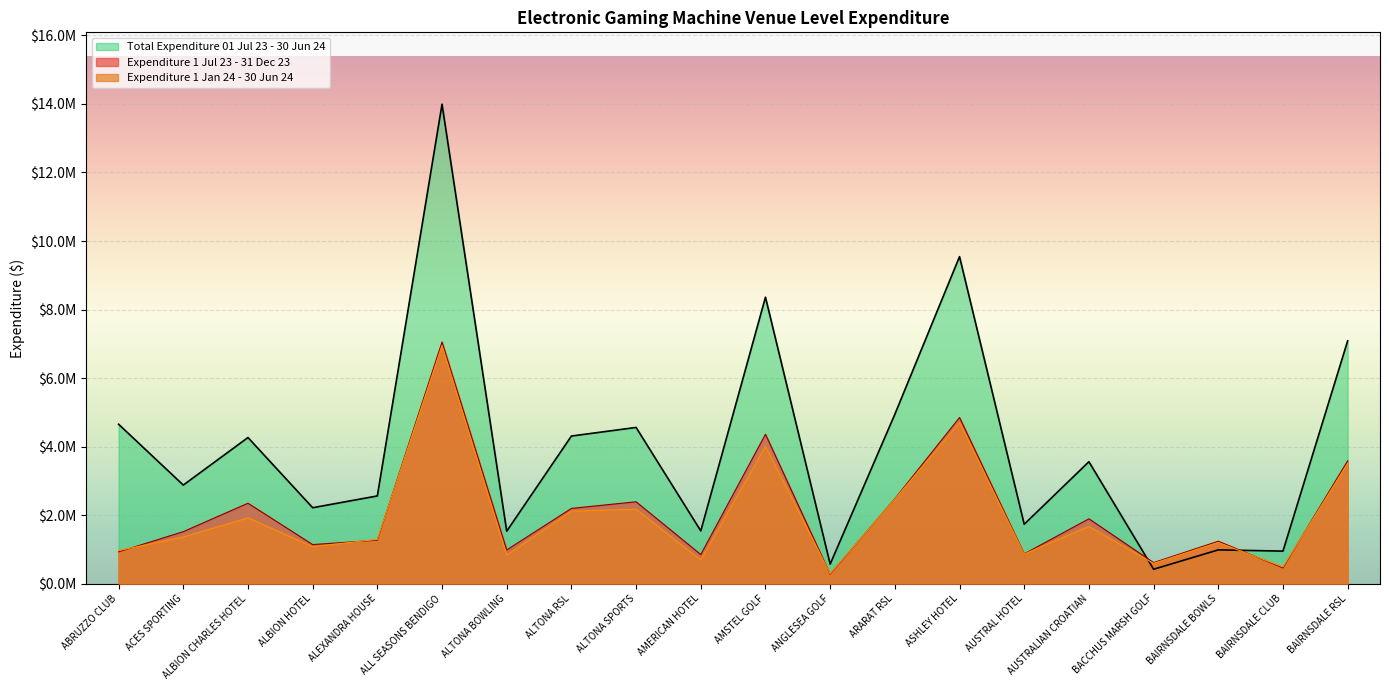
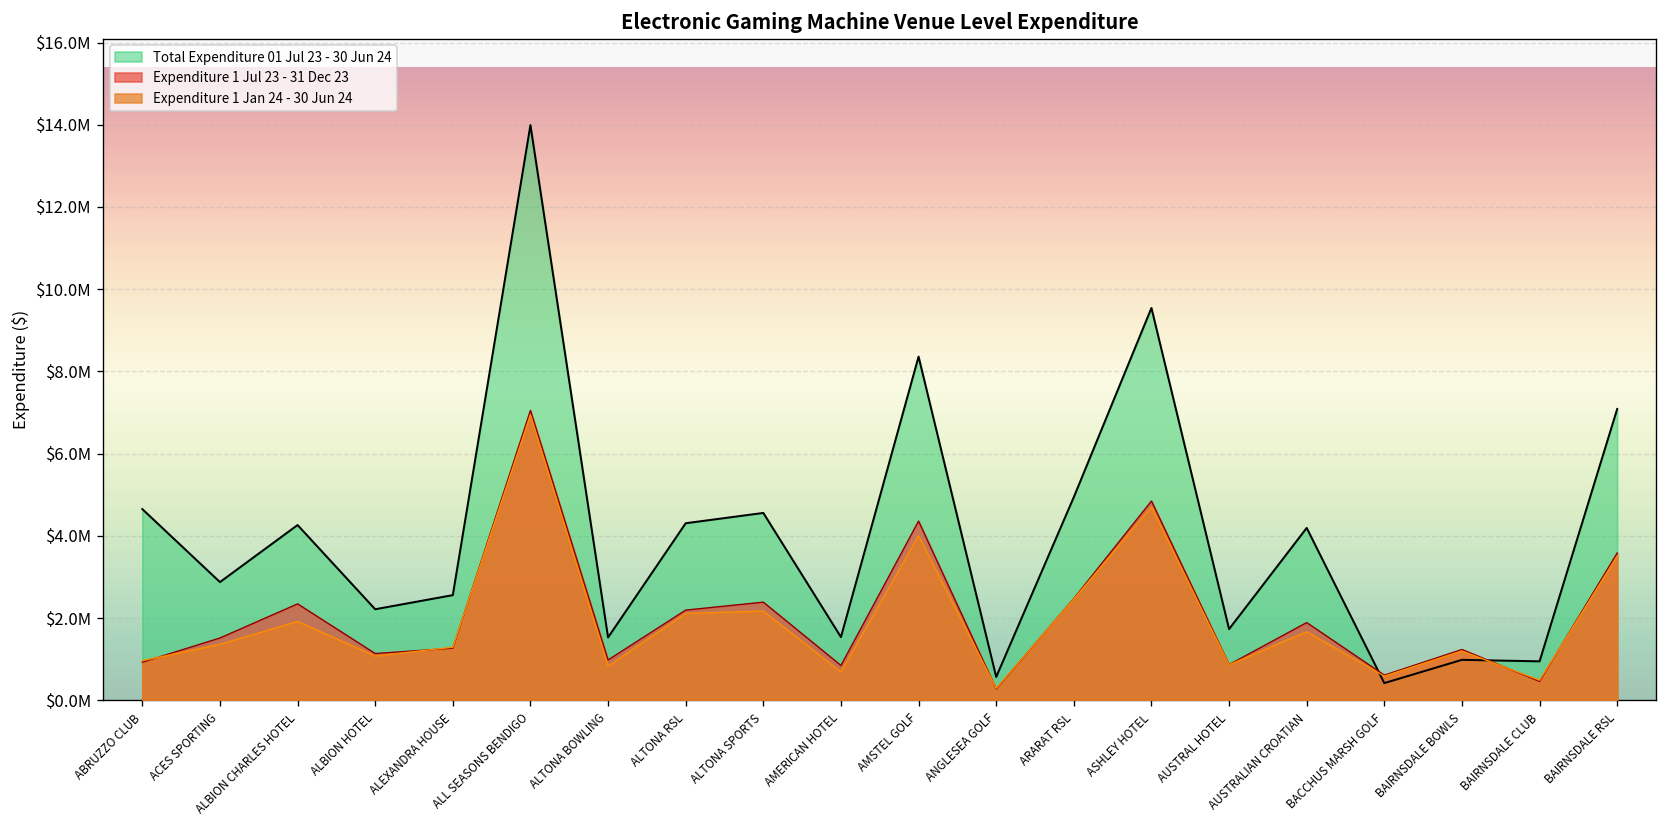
  {
    "Total Expenditure 01 Jul 23 - 30 Jun 24": {
      "ABRUZZO CLUB": "$4700000",
      "ACES SPORTING": "$2900000",
      "ALBION CHARLES HOTEL": "$4300000",
      "ALBION HOTEL": "$2200000",
      "ALEXANDRA HOUSE": "$2600000",
      "ALL SEASONS BENDIGO": "$14000000",
      "ALTONA BOWLING": "$1500000",
      "ALTONA RSL": "$4300000",
      "ALTONA SPORTS": "$4600000",
      "AMERICAN HOTEL": "$1500000",
      "AMSTEL GOLF": "$8400000",
      "ANGLESEA GOLF": "$600000",
      "ARARAT RSL": "$4900000",
      "ASHLEY HOTEL": "$9500000",
      "AUSTRAL HOTEL": "$1700000",
-     "AUSTRALIAN CROATIAN": "$3600000",
+     "AUSTRALIAN CROATIAN": "$4200000",
      "BACCHUS MARSH GOLF": "$400000",
      "BAIRNSDALE BOWLS": "$1000000",
      "BAIRNSDALE CLUB": "$900000",
      "BAIRNSDALE RSL": "$7100000"
    }
  }
